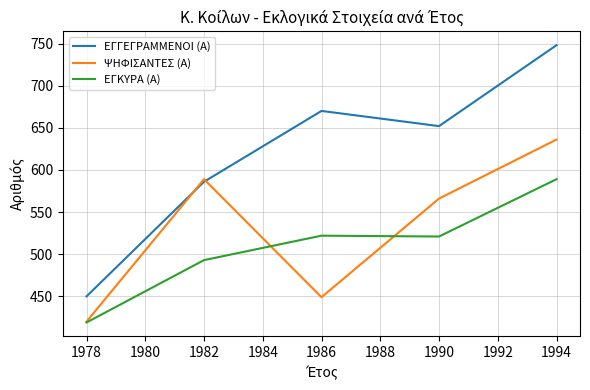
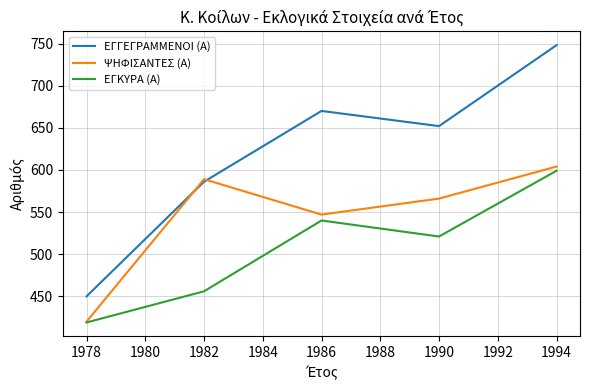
  {
    "ΕΓΓΕΓΡΑΜΜΕΝΟΙ (Α)": {
      "1978": 450,
      "1986": 670,
      "1990": 650,
      "1994": 750
    },
    "ΨΗΦΙΣΑΝΤΕΣ (Α)": {
-     "1986": 450,
+     "1986": 550,
      "1990": 570,
-     "1994": 640
+     "1994": 600
    },
    "ΕΓΚΥΡΑ (Α)": {
-     "1982": 490,
-     "1986": 520,
+     "1982": 460,
+     "1986": 540,
      "1990": 520,
-     "1994": 590
+     "1994": 600
    }
  }
